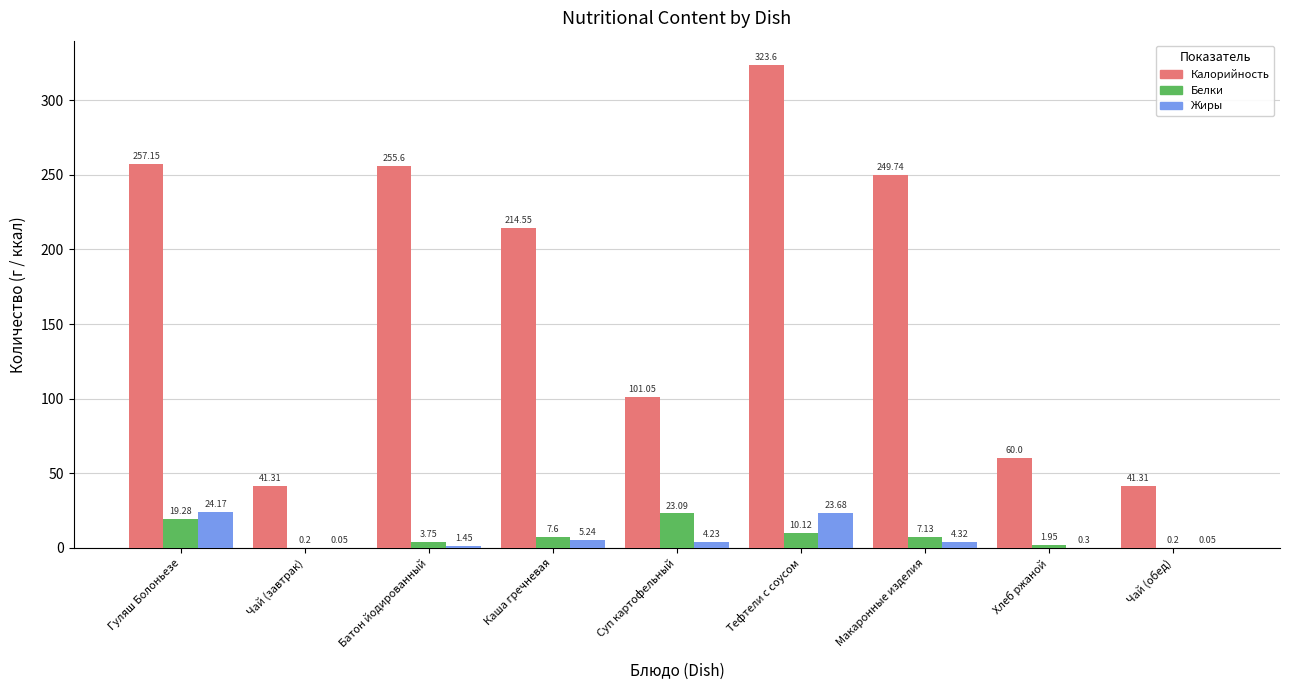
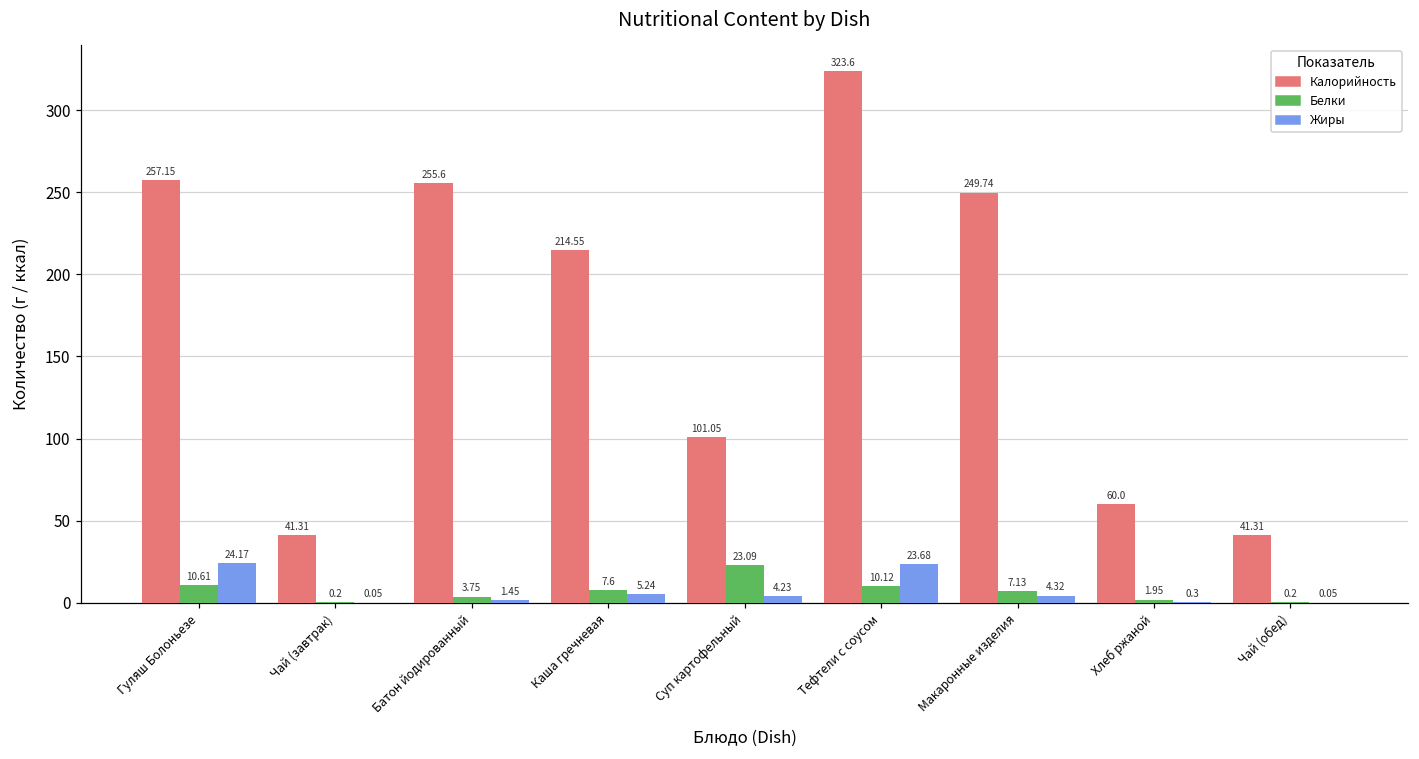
  {
    "Калорийность": {
      "Гуляш Болоньезе": 257.15,
      "Чай (завтрак)": 41.31,
      "Батон йодированный": 255.6,
      "Каша гречневая": 214.55,
      "Суп картофельный": 101.05,
      "Тефтели с соусом": 323.6,
      "Макаронные изделия": 249.74,
      "Хлеб ржаной": 60.0,
      "Чай (обед)": 41.31
    },
    "Белки": {
-     "Гуляш Болоньезе": 19.28,
+     "Гуляш Болоньезе": 10.61,
      "Чай (завтрак)": 0.2,
      "Батон йодированный": 3.75,
      "Каша гречневая": 7.6,
      "Суп картофельный": 23.09,
      "Тефтели с соусом": 10.12,
      "Макаронные изделия": 7.13,
      "Хлеб ржаной": 1.95,
      "Чай (обед)": 0.2
    },
    "Жиры": {
      "Гуляш Болоньезе": 24.17,
      "Чай (завтрак)": 0.05,
      "Батон йодированный": 1.45,
      "Каша гречневая": 5.24,
      "Суп картофельный": 4.23,
      "Тефтели с соусом": 23.68,
      "Макаронные изделия": 4.32,
      "Хлеб ржаной": 0.3,
      "Чай (обед)": 0.05
    }
  }
